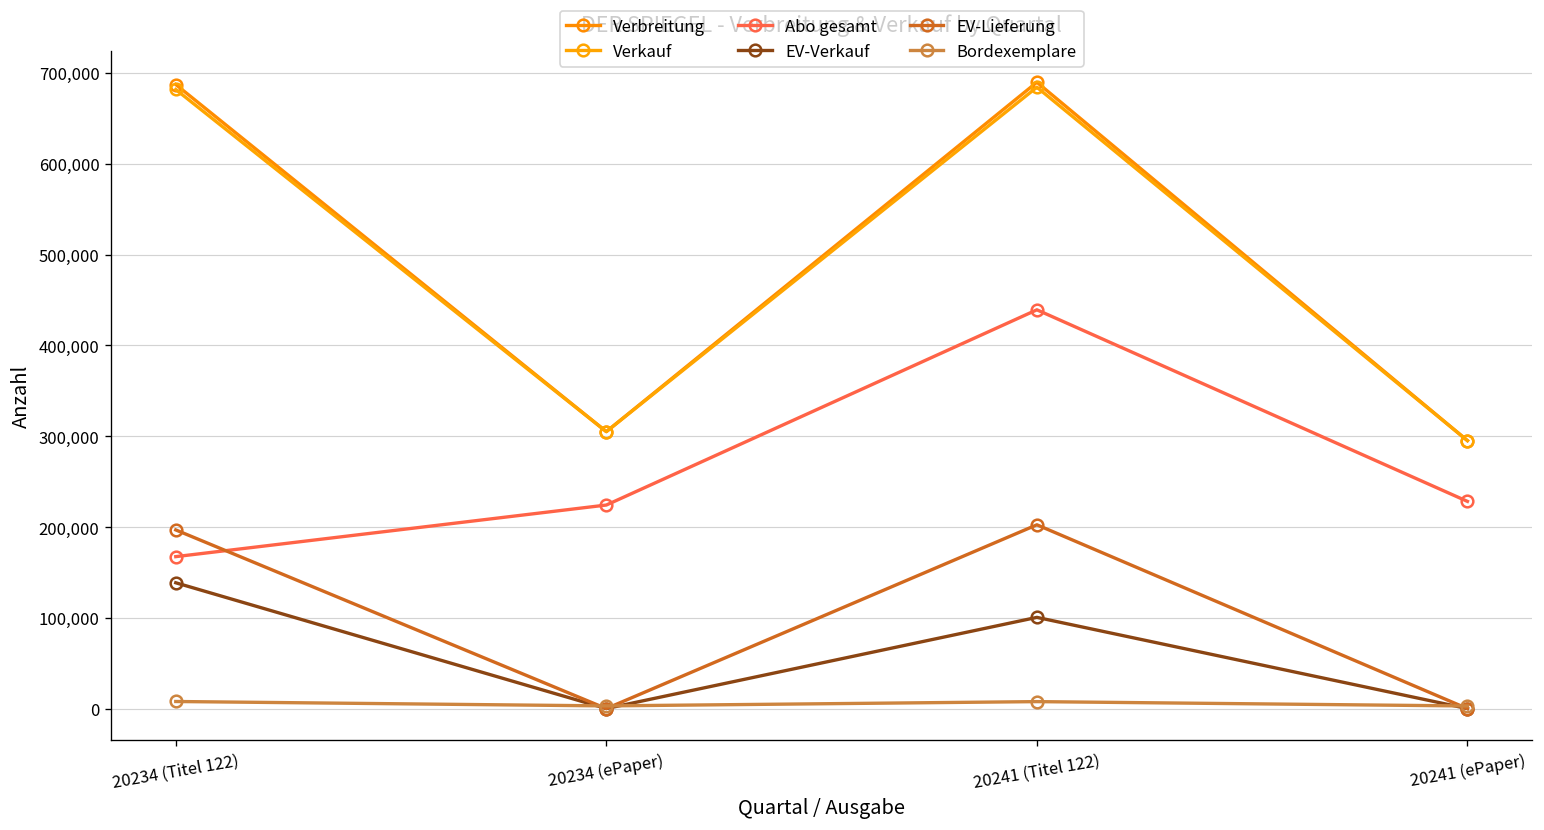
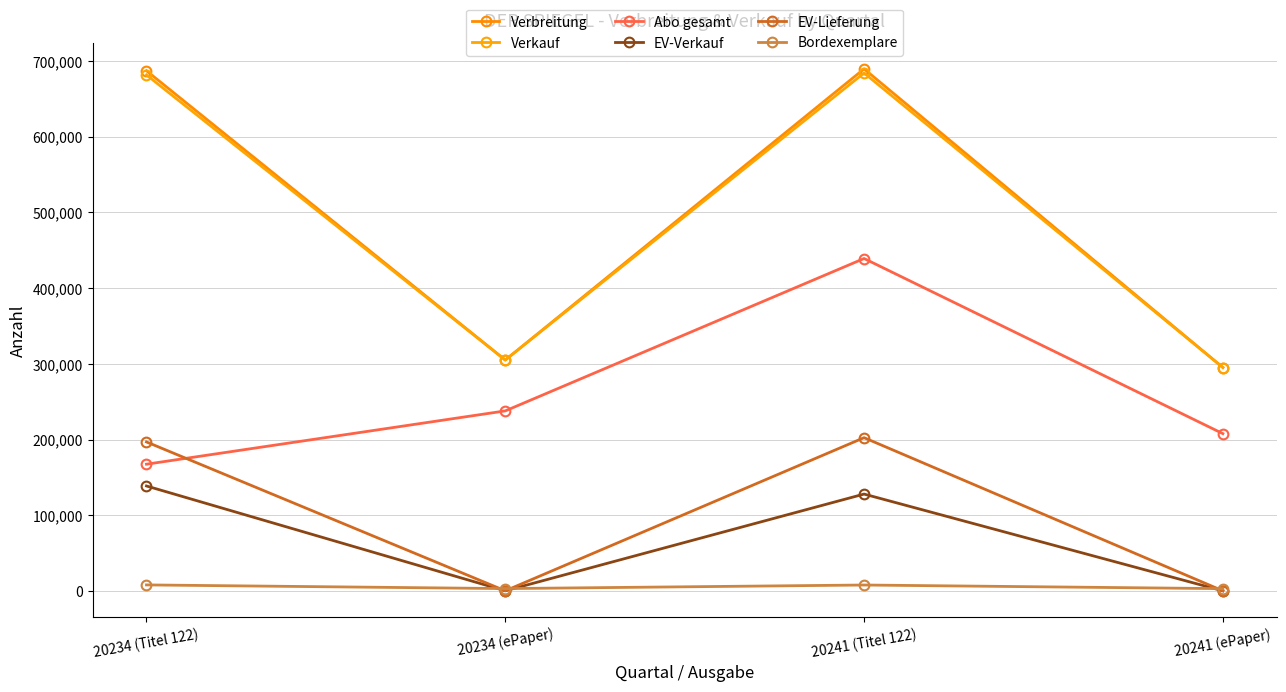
  {
    "Abo gesamt": {
      "20234 (Titel 122)": "170,000",
-     "20234 (ePaper)": "220,000",
+     "20234 (ePaper)": "240,000",
      "20241 (Titel 122)": "440,000",
-     "20241 (ePaper)": "230,000"
+     "20241 (ePaper)": "210,000"
    },
    "EV-Verkauf": {
      "20234 (Titel 122)": "140,000",
-     "20241 (Titel 122)": "100,000"
+     "20241 (Titel 122)": "130,000"
    }
  }
